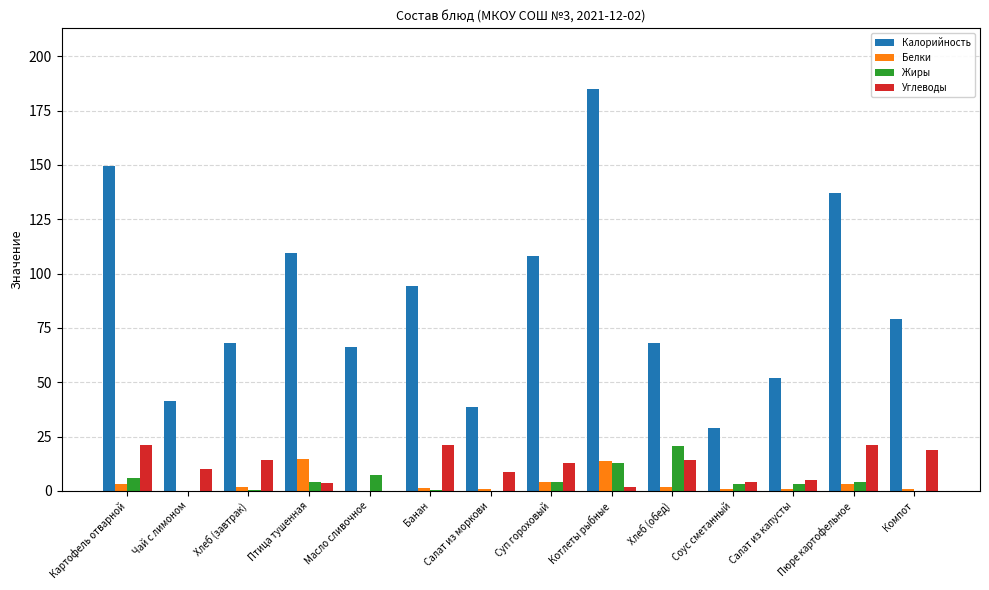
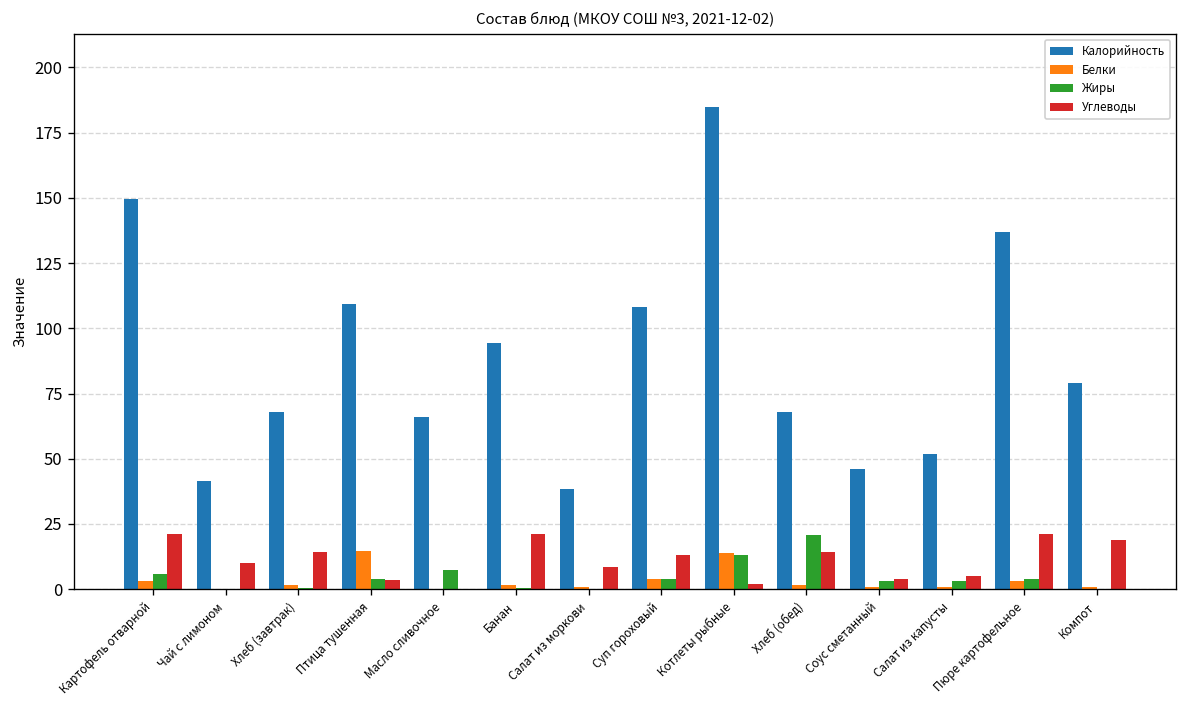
  {
    "Калорийность": {
      "Картофель отварной": 150,
      "Чай с лимоном": 41,
      "Хлеб (завтрак)": 68,
      "Птица тушенная": 109,
      "Масло сливочное": 66,
      "Банан": 95,
      "Салат из моркови": 38,
      "Суп гороховый": 108,
      "Котлеты рыбные": 185,
      "Хлеб (обед)": 68,
-     "Соус сметанный": 29,
+     "Соус сметанный": 46,
      "Салат из капусты": 52,
      "Пюре картофельное": 137,
      "Компот": 79
    },
    "Белки": {
      "Картофель отварной": 3,
      "Хлеб (завтрак)": 2,
      "Птица тушенная": 15,
      "Банан": 2,
      "Суп гороховый": 4,
      "Котлеты рыбные": 14,
      "Хлеб (обед)": 2,
      "Пюре картофельное": 3
    },
    "Жиры": {
      "Картофель отварной": 6,
      "Птица тушенная": 4,
      "Масло сливочное": 7,
      "Суп гороховый": 4,
      "Котлеты рыбные": 13,
      "Хлеб (обед)": 21,
      "Соус сметанный": 3,
      "Салат из капусты": 3,
      "Пюре картофельное": 4,
      "Компот": 0
    },
    "Углеводы": {
      "Картофель отварной": 21,
      "Чай с лимоном": 10,
      "Хлеб (завтрак)": 14,
      "Птица тушенная": 4,
      "Банан": 21,
      "Салат из моркови": 9,
      "Суп гороховый": 13,
      "Котлеты рыбные": 2,
      "Хлеб (обед)": 14,
      "Соус сметанный": 4,
      "Салат из капусты": 5,
      "Пюре картофельное": 21,
      "Компот": 19
    }
  }
